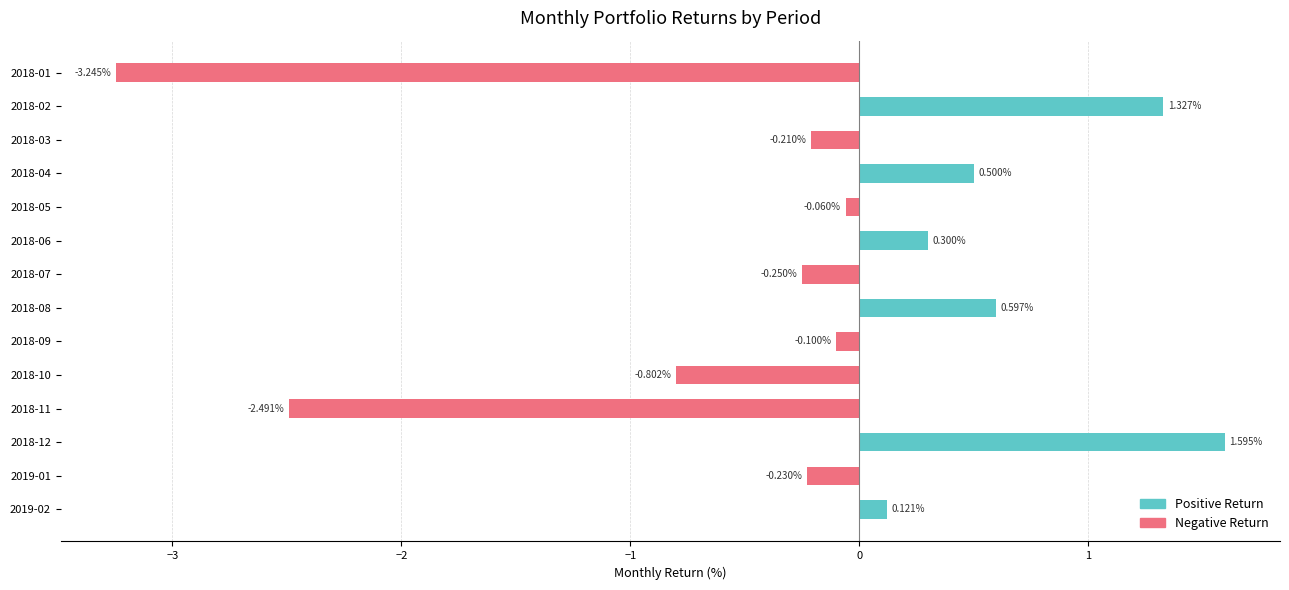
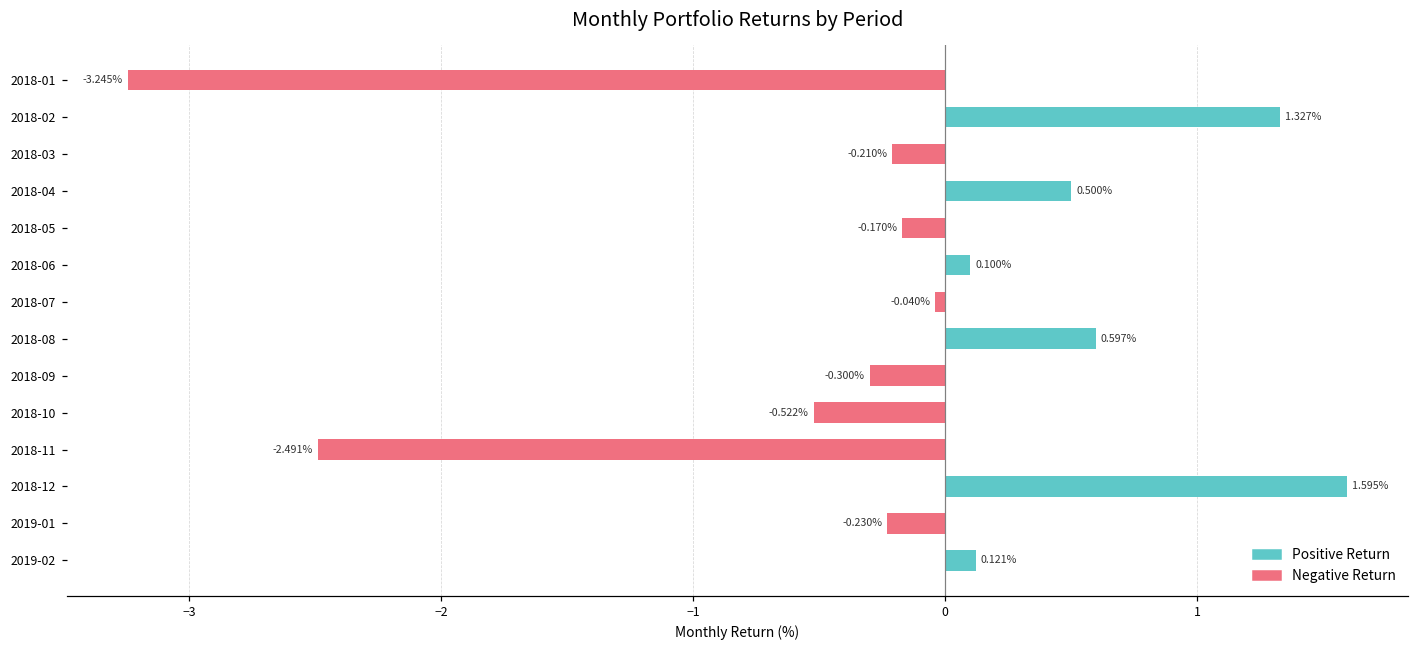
  {
    "Positive Return": {
      "2018-02": "1.327%",
      "2018-04": "0.500%",
-     "2018-06": "0.300%",
+     "2018-06": "0.100%",
      "2018-08": "0.597%",
      "2018-12": "1.595%",
      "2019-02": "0.121%"
    },
    "Negative Return": {
      "2018-01": "-3.245%",
      "2018-03": "-0.210%",
-     "2018-05": "-0.060%",
-     "2018-07": "-0.250%",
-     "2018-09": "-0.100%",
-     "2018-10": "-0.802%",
+     "2018-05": "-0.170%",
+     "2018-07": "-0.040%",
+     "2018-09": "-0.300%",
+     "2018-10": "-0.522%",
      "2018-11": "-2.491%",
      "2019-01": "-0.230%"
    }
  }
